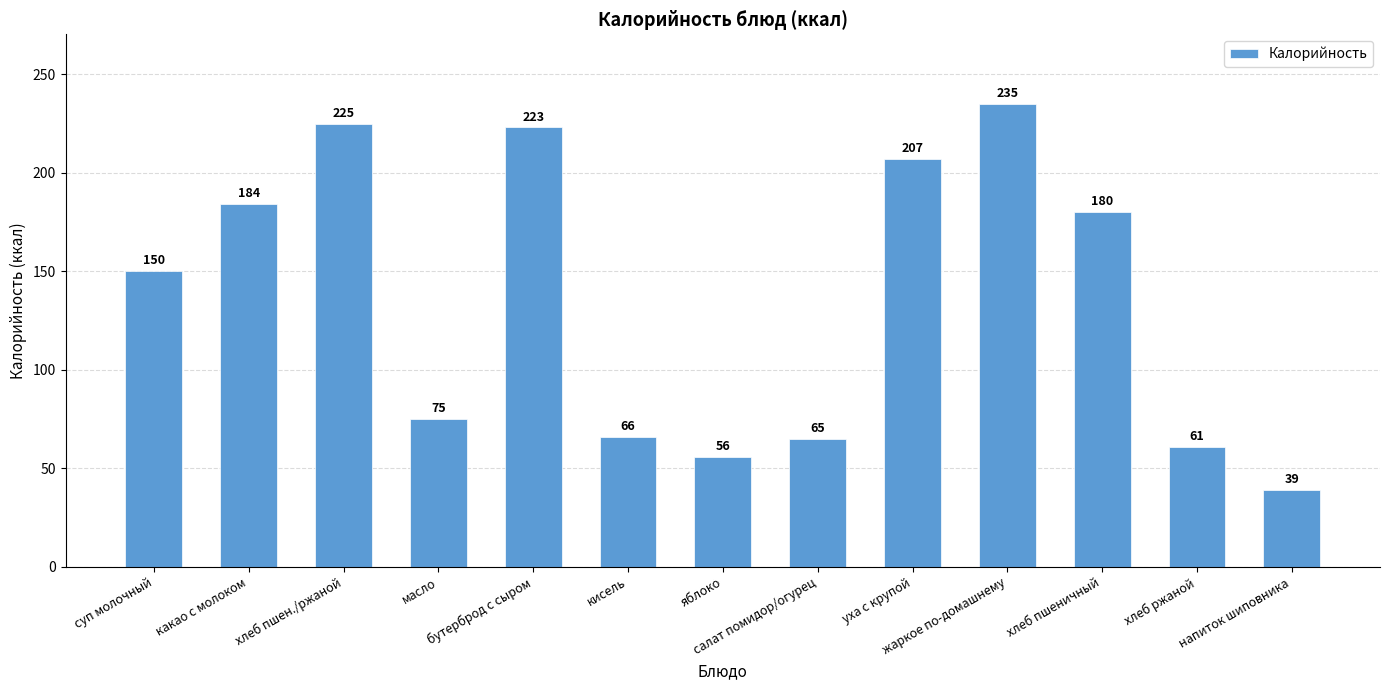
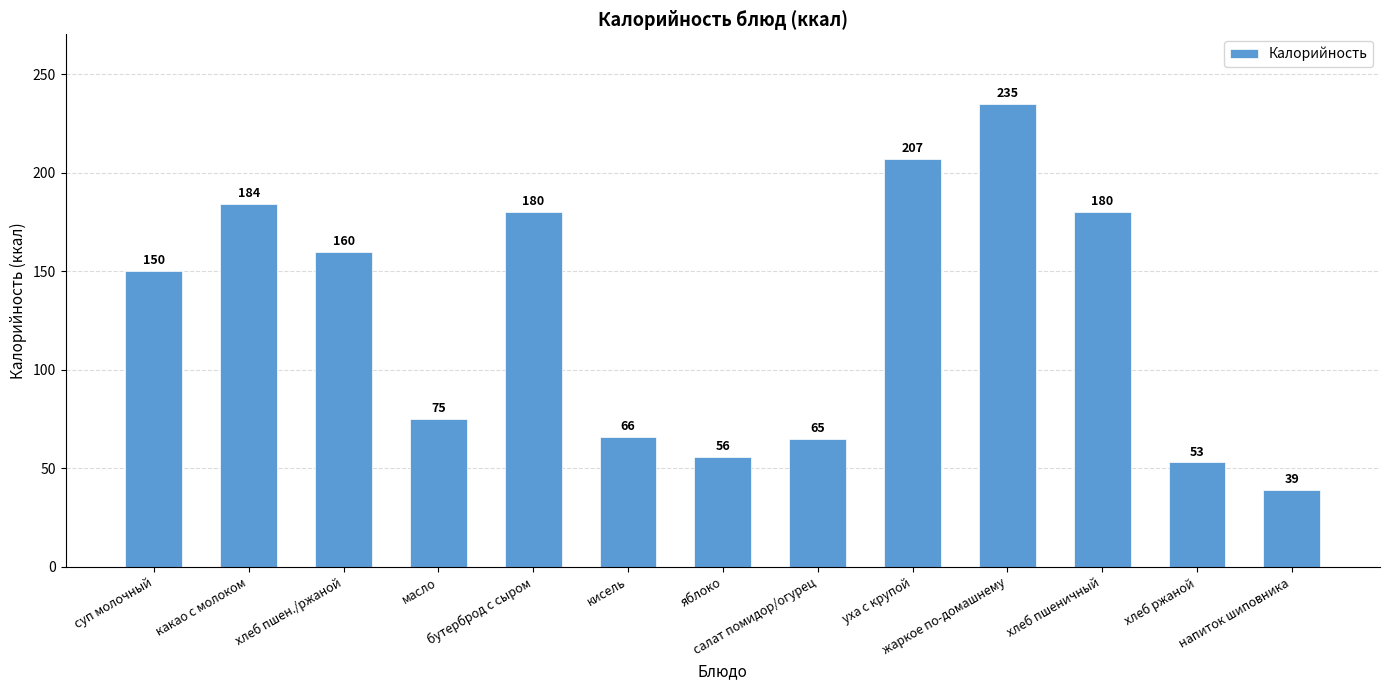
  {
    "суп молочный": 150,
    "какао с молоком": 184,
-   "хлеб пшен./ржаной": 225,
+   "хлеб пшен./ржаной": 160,
    "масло": 75,
-   "бутерброд с сыром": 223,
+   "бутерброд с сыром": 180,
    "кисель": 66,
    "яблоко": 56,
    "салат помидор/огурец": 65,
    "уха с крупой": 207,
    "жаркое по-домашнему": 235,
    "хлеб пшеничный": 180,
-   "хлеб ржаной": 61,
+   "хлеб ржаной": 53,
    "напиток шиповника": 39
  }
